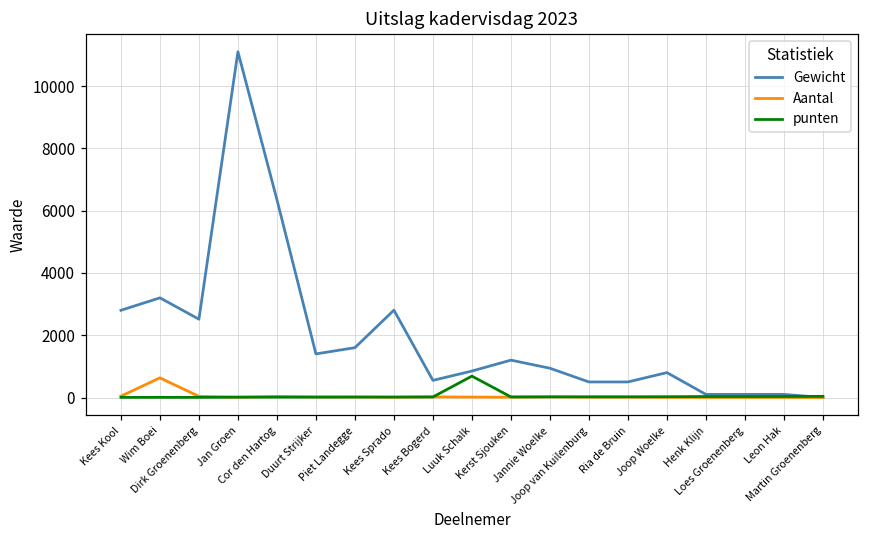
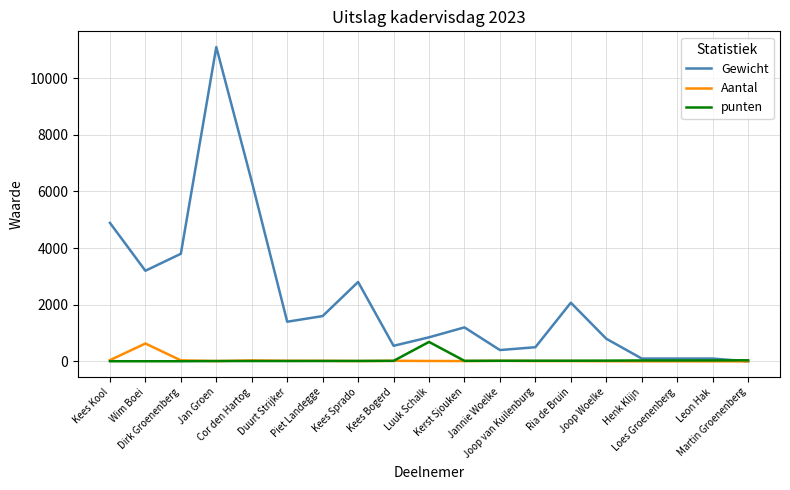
  {
    "Gewicht": {
-     "Kees Kool": 2800,
+     "Kees Kool": 4900,
      "Wim Boei": 3200,
-     "Dirk Groenenberg": 2500,
+     "Dirk Groenenberg": 3800,
      "Jan Groen": 11100,
      "Cor den Hartog": 6400,
      "Duurt Strijker": 1400,
      "Piet Landegge": 1600,
      "Kees Sprado": 2800,
      "Kees Bogerd": 600,
      "Luuk Schalk": 900,
      "Kerst Sjouken": 1200,
-     "Jannie Woelke": 900,
+     "Jannie Woelke": 400,
      "Joop van Kuilenburg": 500,
-     "Ria de Bruin": 500,
+     "Ria de Bruin": 2100,
      "Joop Woelke": 800
    },
    "Aantal": {
      "Wim Boei": 600,
      "Luuk Schalk": 0
    },
    "punten": {
      "Wim Boei": 0,
      "Luuk Schalk": 700
    }
  }
